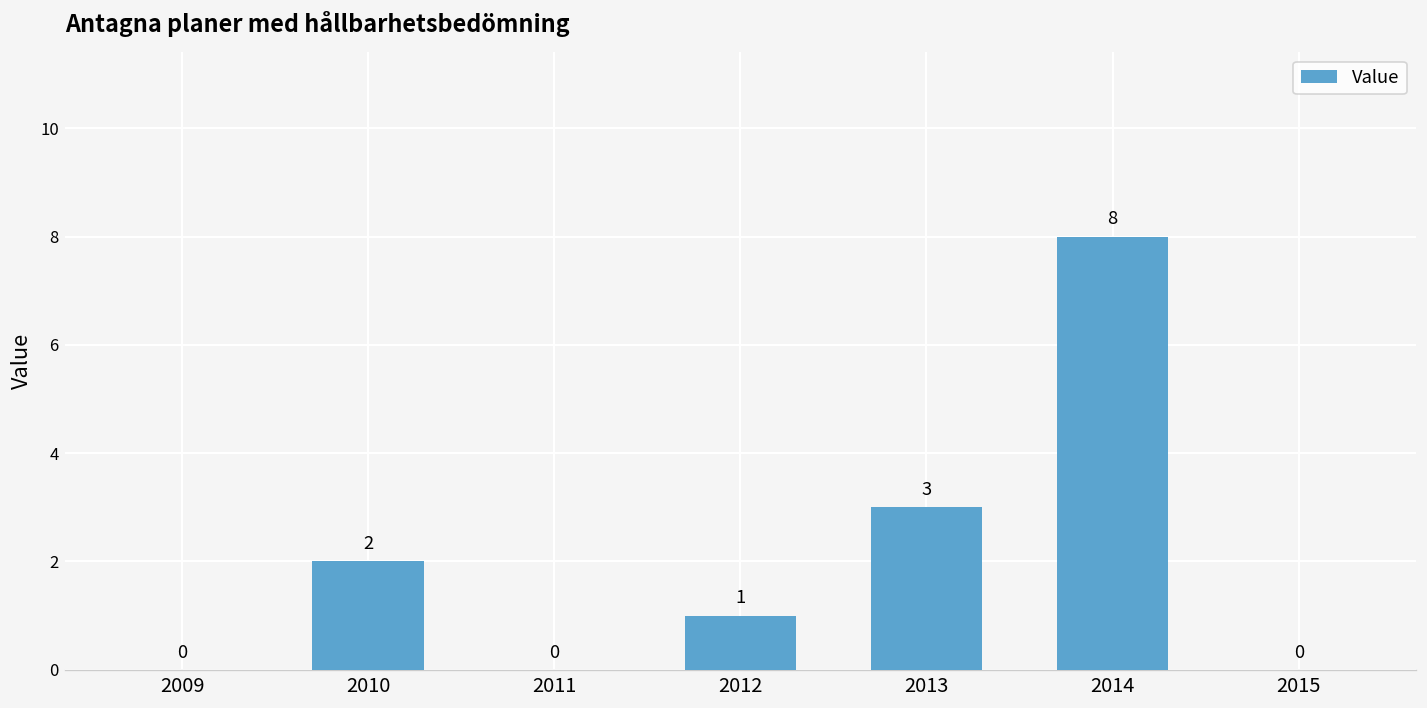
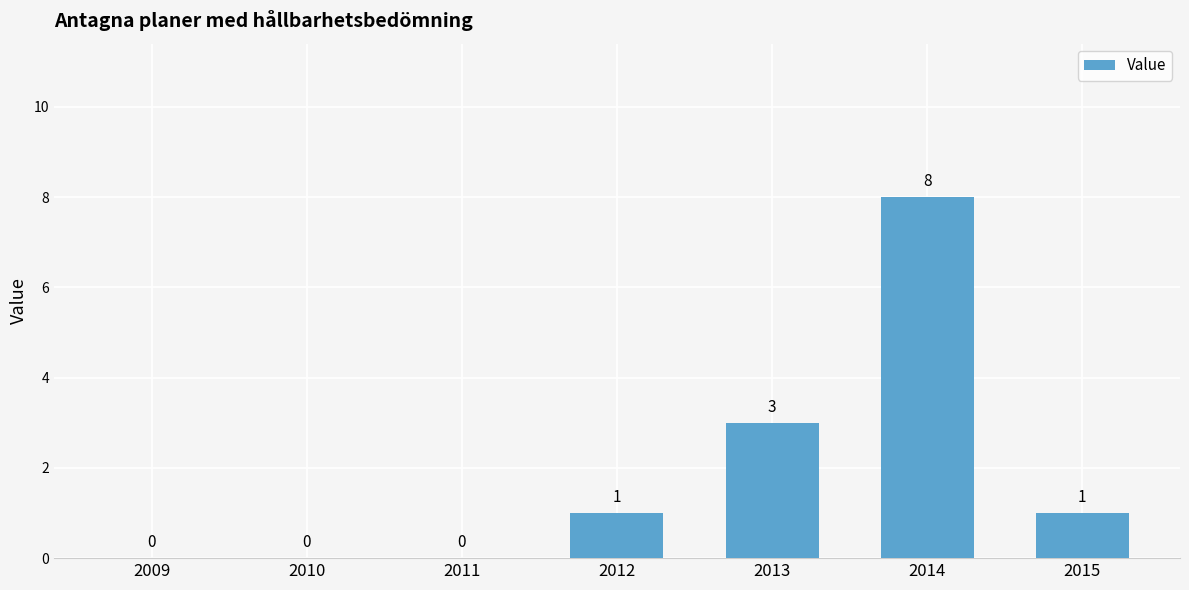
  {
    "2009": 0,
-   "2010": 2,
+   "2010": 0,
    "2011": 0,
    "2012": 1,
    "2013": 3,
    "2014": 8,
-   "2015": 0
+   "2015": 1
  }
